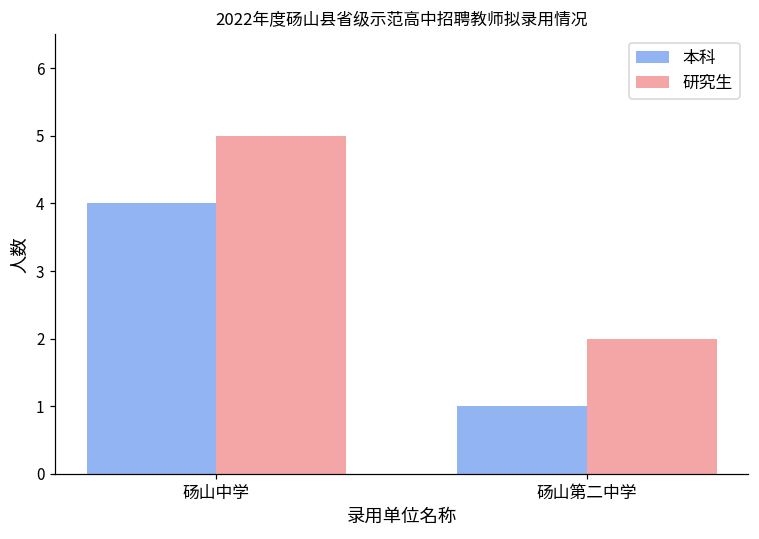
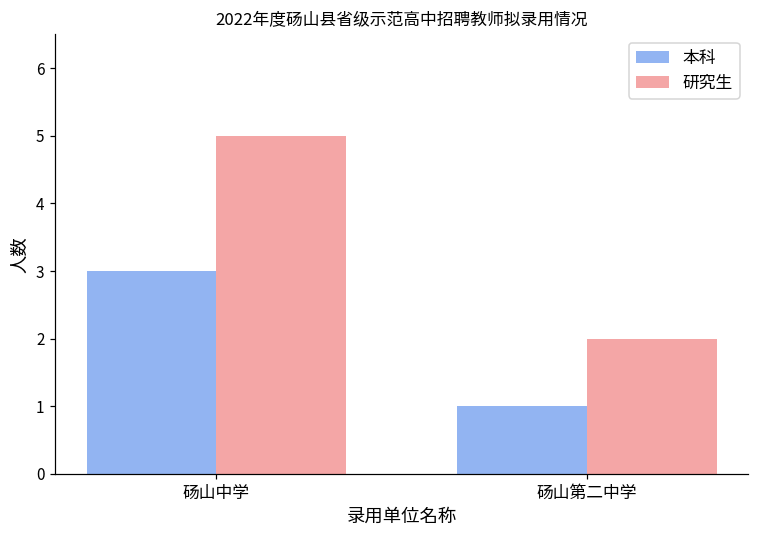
  {
    "本科": {
-     "砀山中学": 4,
+     "砀山中学": 3,
      "砀山第二中学": 1
    },
    "研究生": {
      "砀山中学": 5,
      "砀山第二中学": 2
    }
  }
